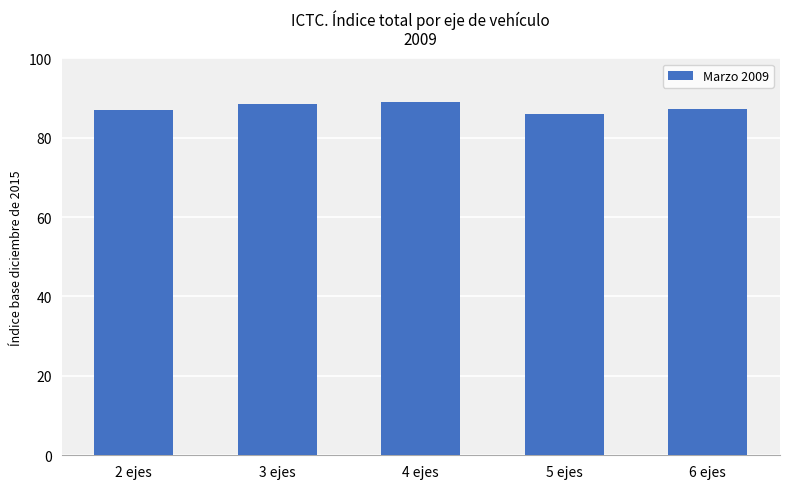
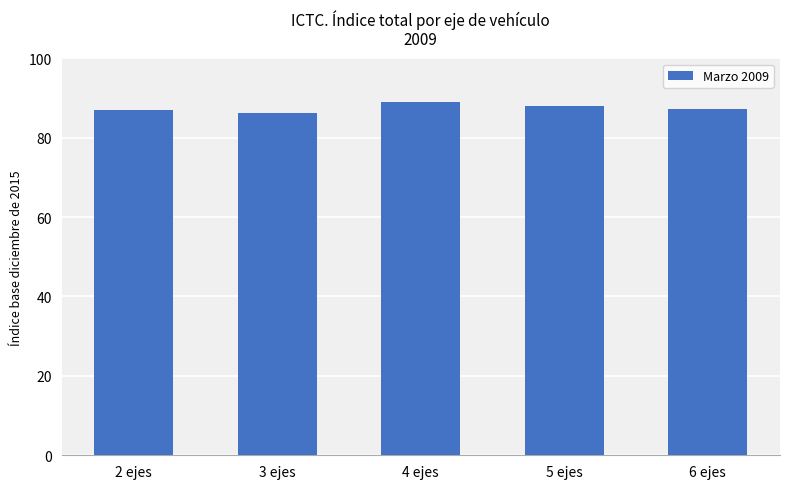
  {
    "2 ejes": 87,
-   "3 ejes": 88,
+   "3 ejes": 86,
    "4 ejes": 89,
-   "5 ejes": 86,
+   "5 ejes": 88,
    "6 ejes": 87
  }
